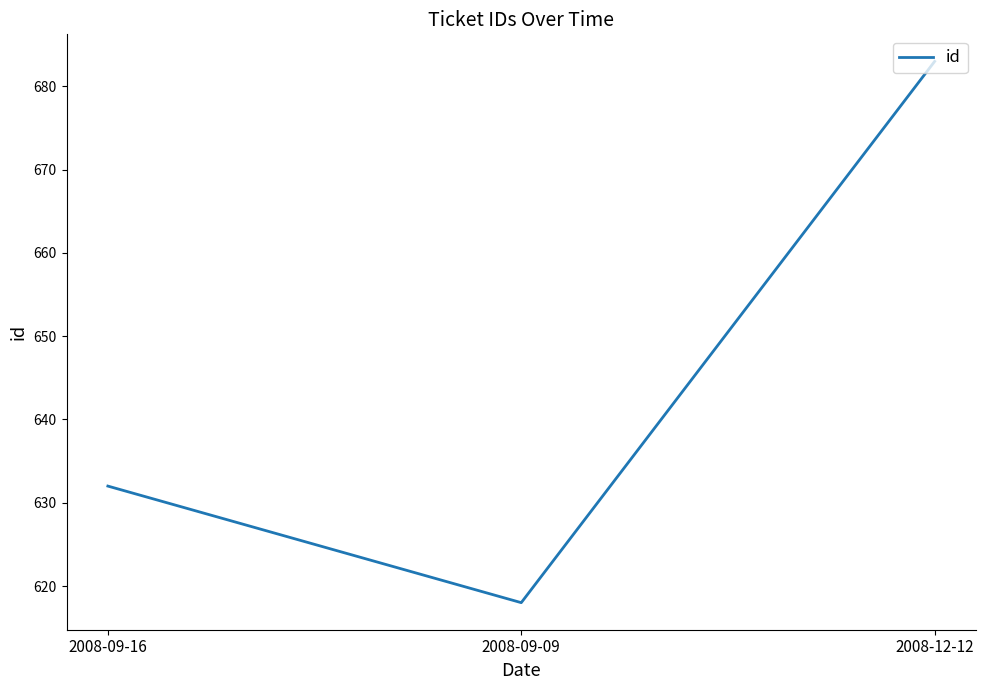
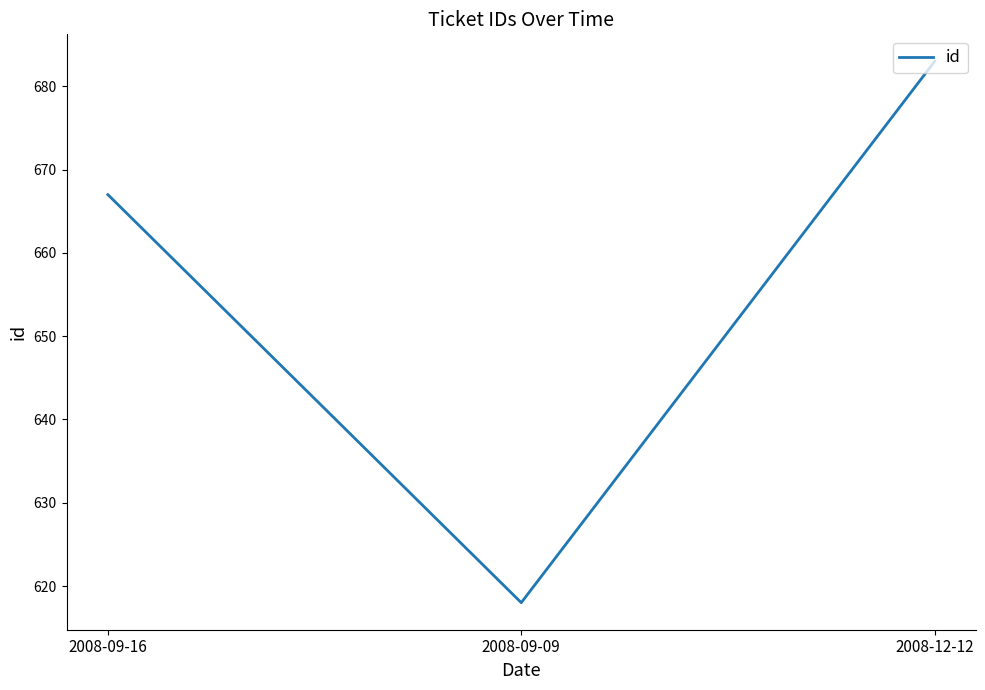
  {
-   "2008-09-16": 632,
+   "2008-09-16": 667,
    "2008-09-09": 618
  }
